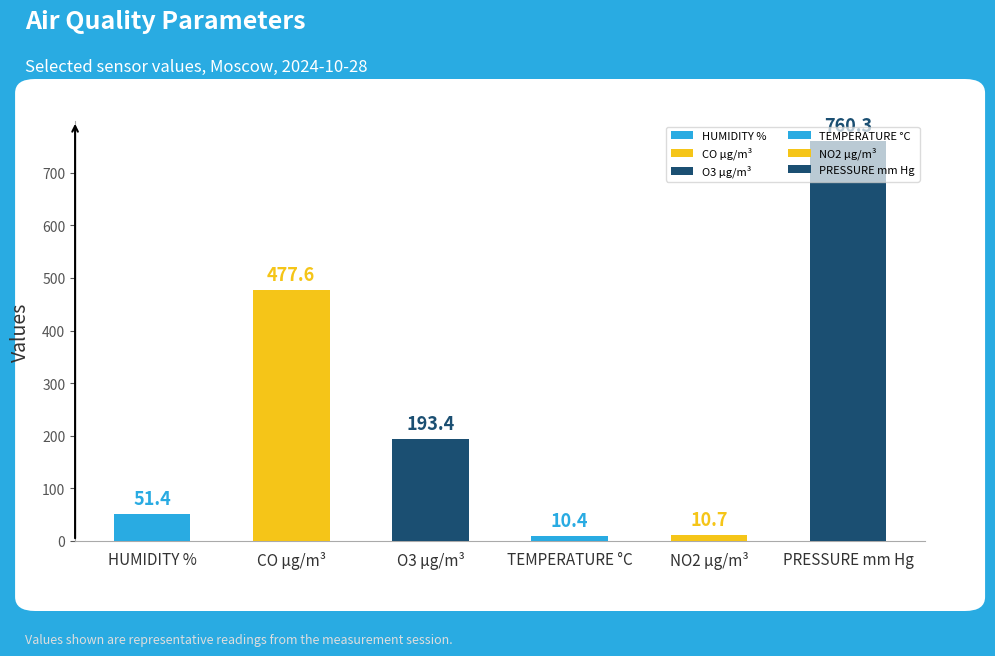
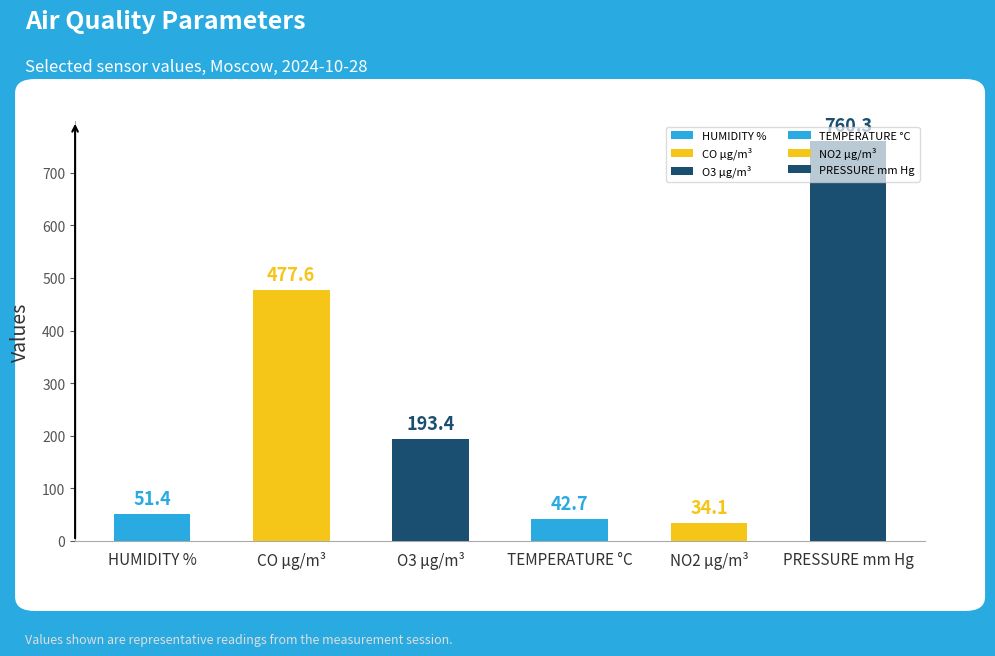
  {
    "HUMIDITY %": 51.4,
    "CO µg/m³": 477.6,
    "O3 µg/m³": 193.4,
-   "TEMPERATURE °C": 10.4,
-   "NO2 µg/m³": 10.7
+   "TEMPERATURE °C": 42.7,
+   "NO2 µg/m³": 34.1
  }
